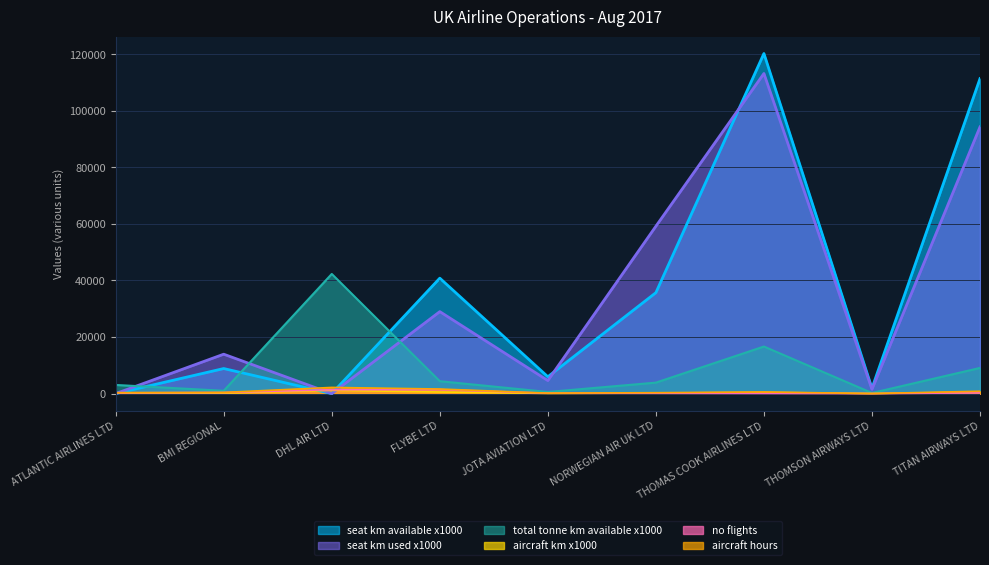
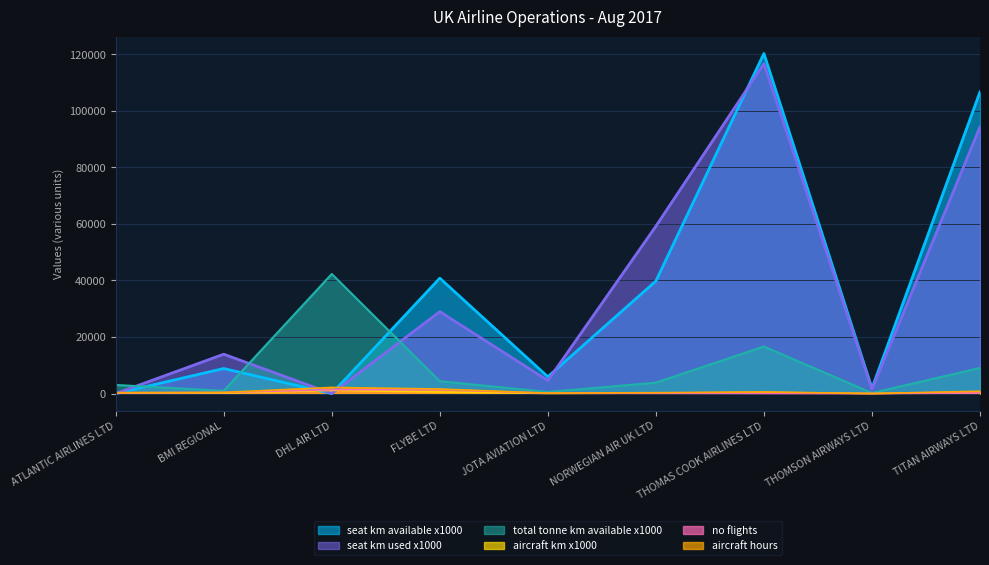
  {
    "seat km available x1000": {
      "BMI REGIONAL": 9000,
      "FLYBE LTD": 41000,
      "JOTA AVIATION LTD": 6000,
-     "NORWEGIAN AIR UK LTD": 36000,
+     "NORWEGIAN AIR UK LTD": 40000,
      "THOMAS COOK AIRLINES LTD": 120000,
-     "TITAN AIRWAYS LTD": 111000
+     "TITAN AIRWAYS LTD": 107000
    },
    "seat km used x1000": {
      "BMI REGIONAL": 14000,
      "FLYBE LTD": 29000,
      "JOTA AVIATION LTD": 5000,
      "NORWEGIAN AIR UK LTD": 59000,
-     "THOMAS COOK AIRLINES LTD": 113000,
+     "THOMAS COOK AIRLINES LTD": 117000,
      "TITAN AIRWAYS LTD": 94000
    },
    "total tonne km available x1000": {
      "ATLANTIC AIRLINES LTD": 3000,
      "DHL AIR LTD": 42000,
      "FLYBE LTD": 4000,
      "NORWEGIAN AIR UK LTD": 4000,
      "THOMAS COOK AIRLINES LTD": 17000,
      "TITAN AIRWAYS LTD": 9000
    }
  }
